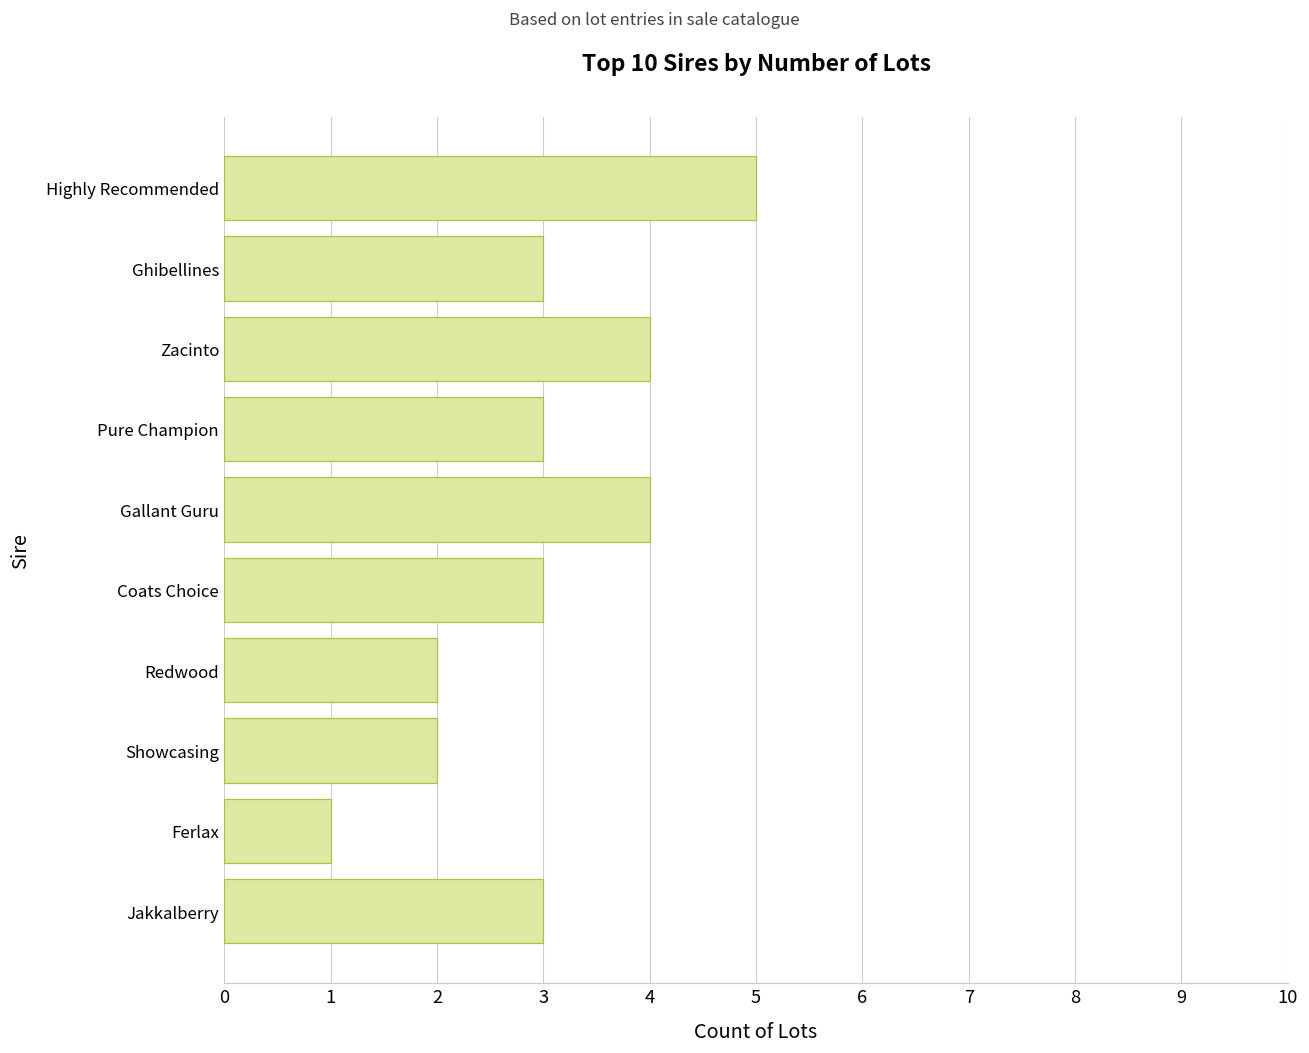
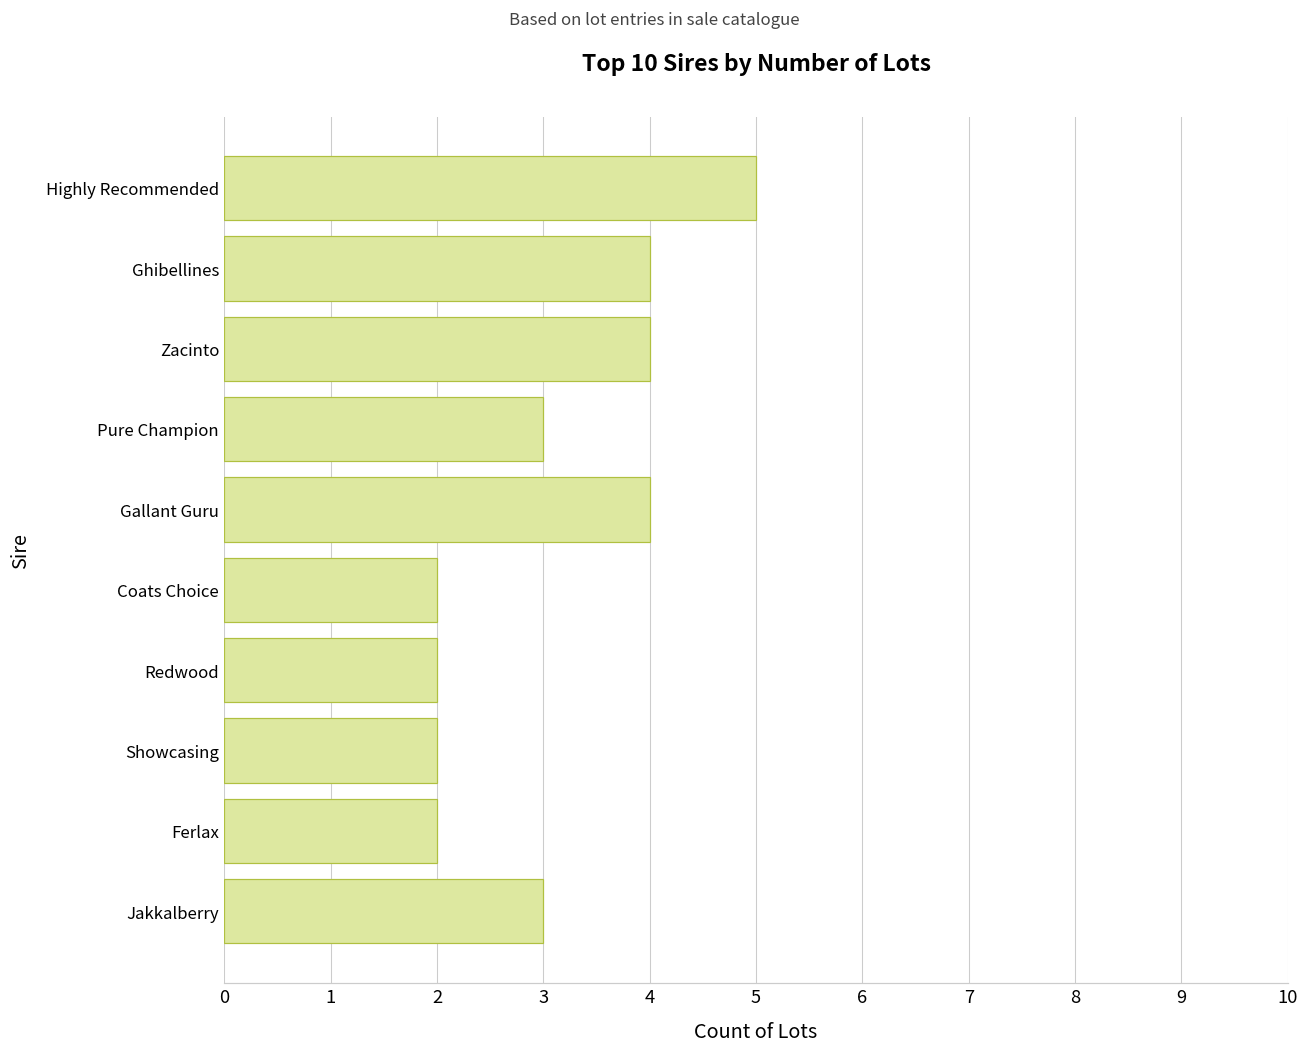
  {
    "Highly Recommended": 5,
-   "Ghibellines": 3,
+   "Ghibellines": 4,
    "Zacinto": 4,
    "Pure Champion": 3,
    "Gallant Guru": 4,
-   "Coats Choice": 3,
+   "Coats Choice": 2,
    "Redwood": 2,
    "Showcasing": 2,
-   "Ferlax": 1,
+   "Ferlax": 2,
    "Jakkalberry": 3
  }
